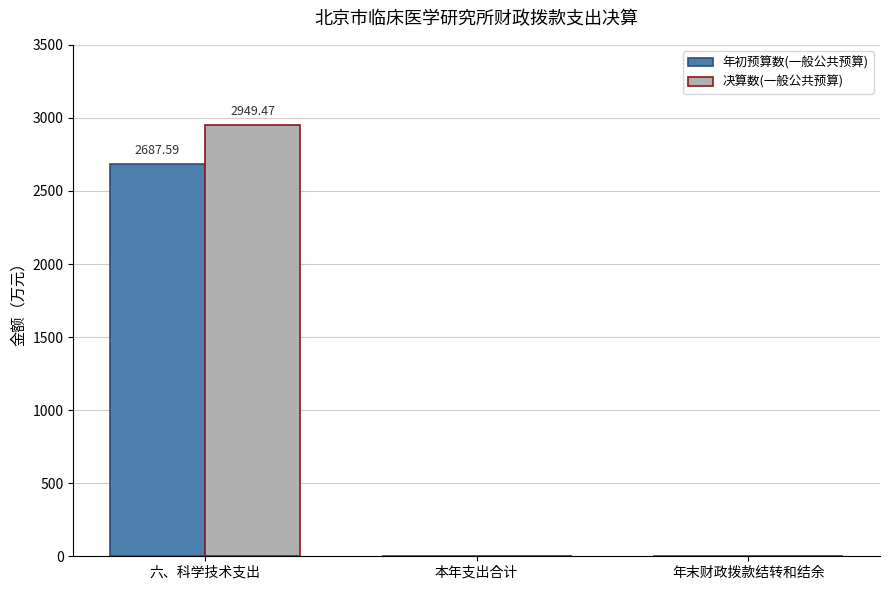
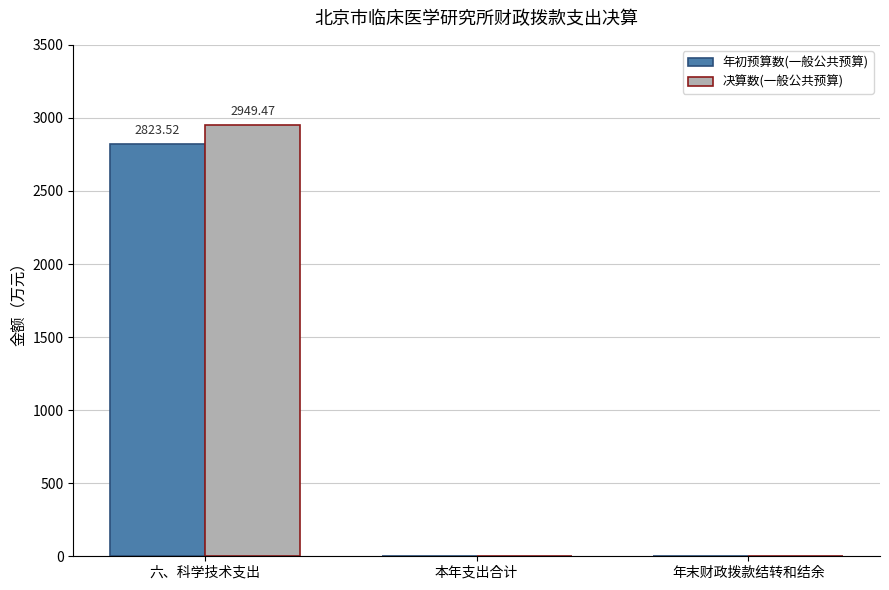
  {
    "年初预算数(一般公共预算)": {
-     "六、科学技术支出": 2687.59
+     "六、科学技术支出": 2823.52
    },
    "决算数(一般公共预算)": {
      "六、科学技术支出": 2949.47
    }
  }
